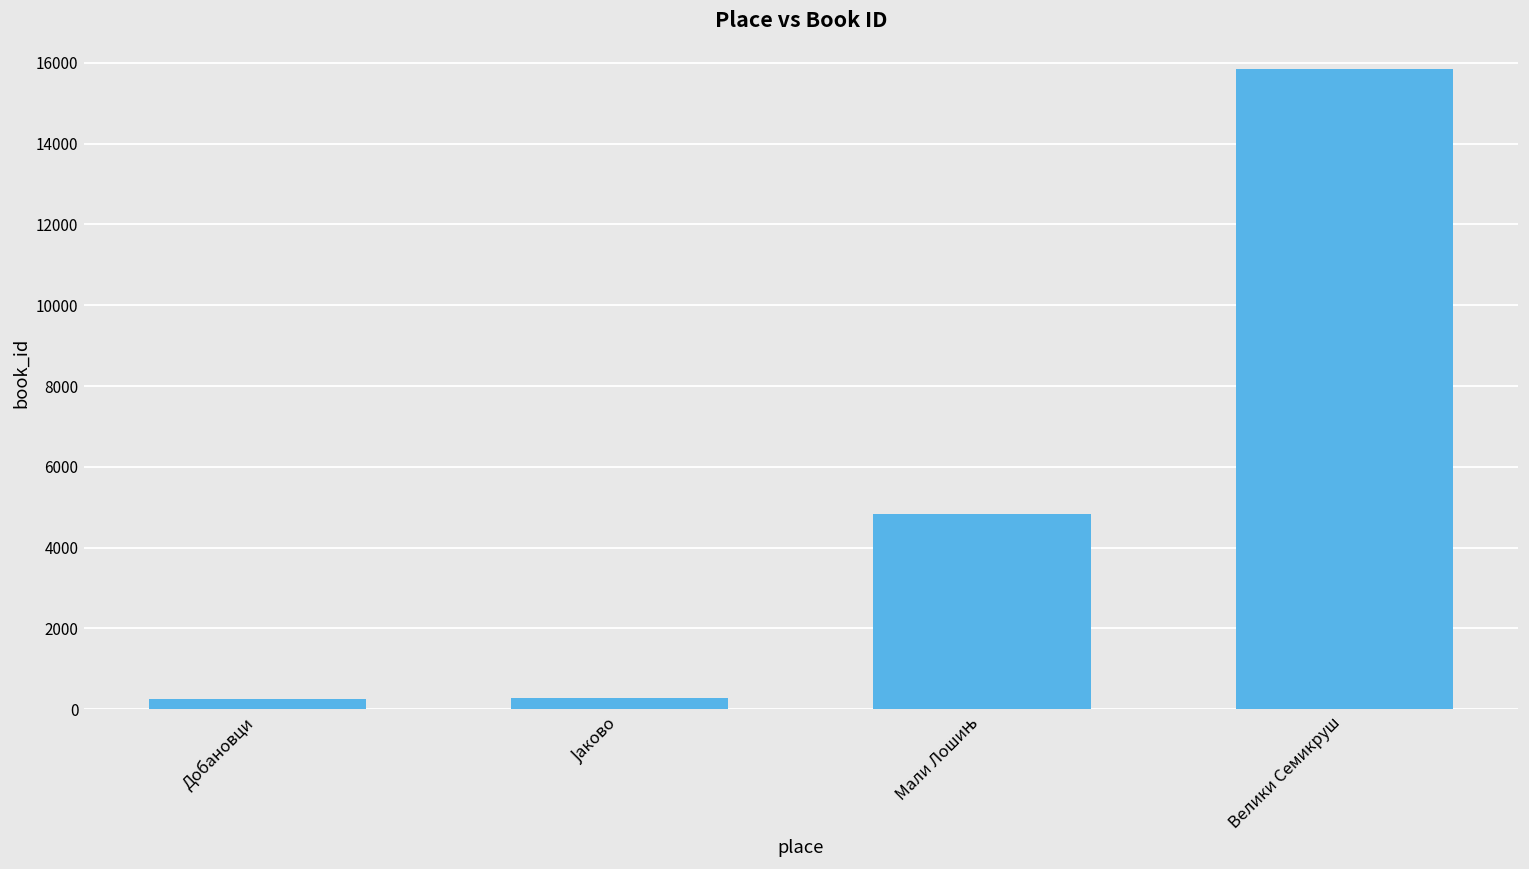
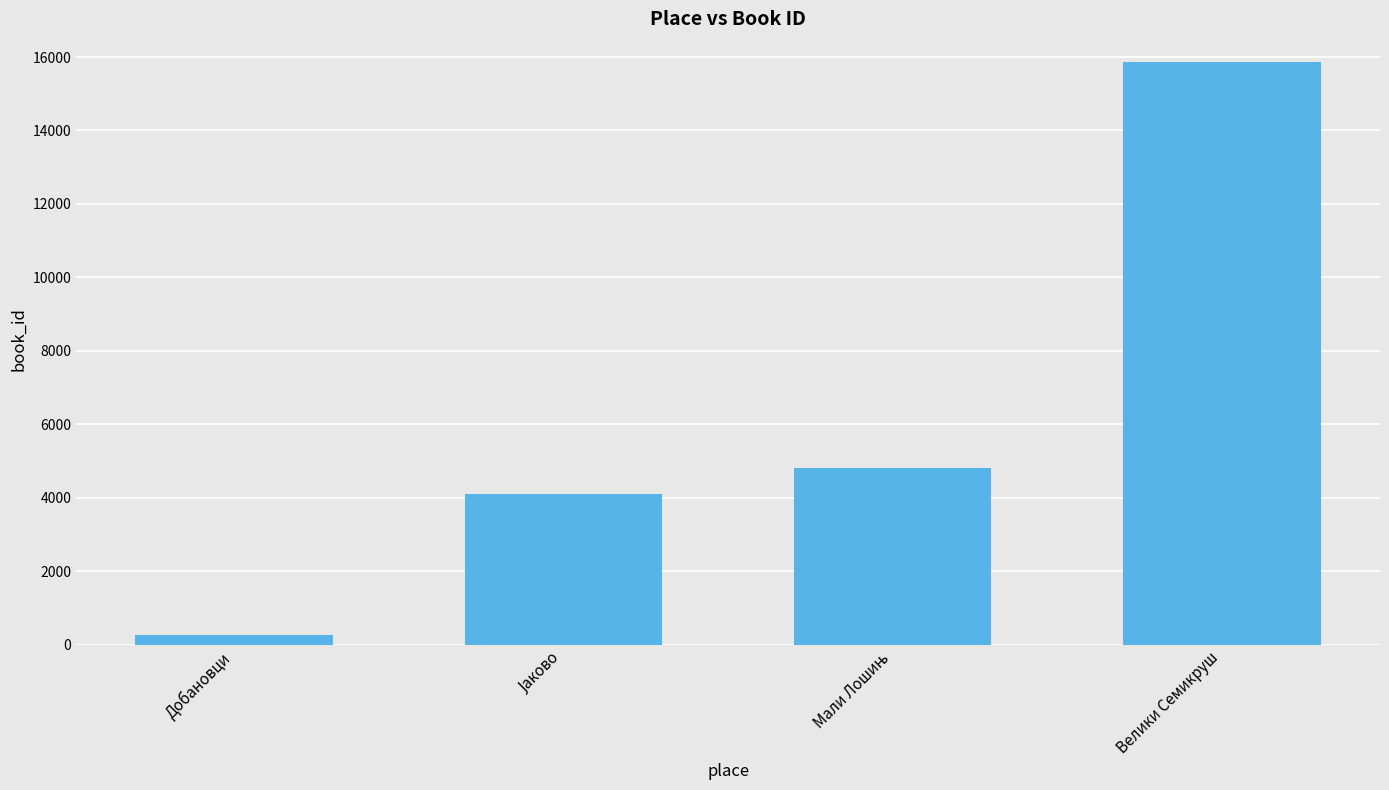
  {
    "Добановци": 300,
-   "Јаково": 300,
+   "Јаково": 4100,
    "Мали Лошињ": 4800,
    "Велики Семикруш": 15900
  }
